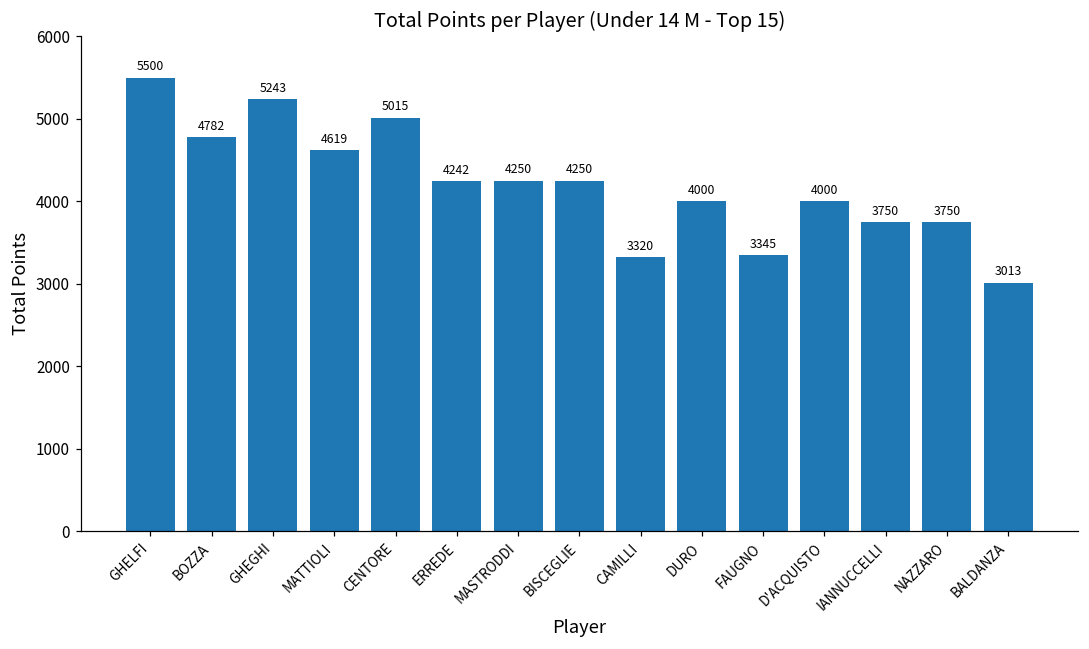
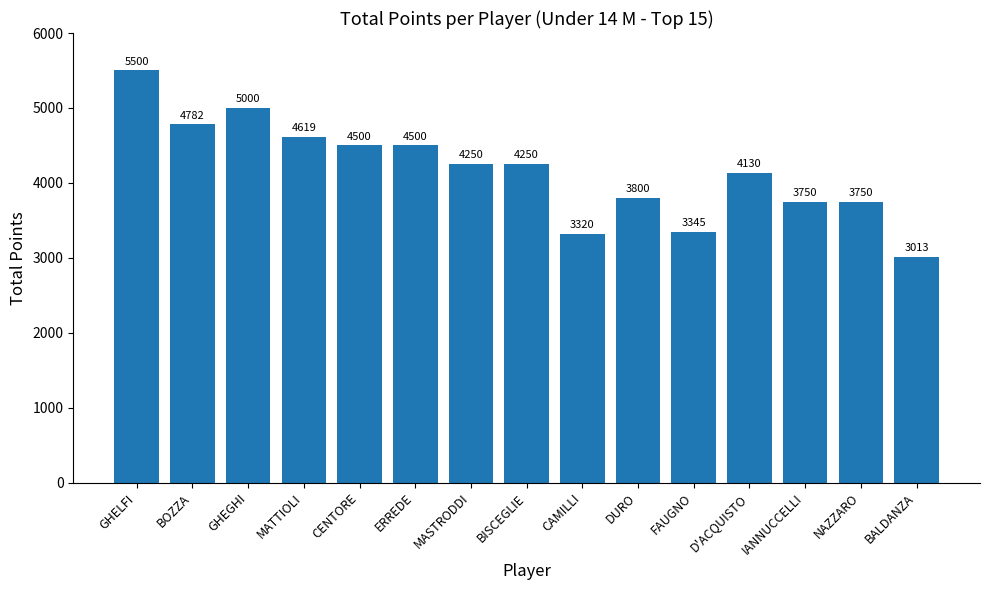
  {
    "GHELFI": 5500,
    "BOZZA": 4782,
-   "GHEGHI": 5243,
+   "GHEGHI": 5000,
    "MATTIOLI": 4619,
-   "CENTORE": 5015,
-   "ERREDE": 4242,
+   "CENTORE": 4500,
+   "ERREDE": 4500,
    "MASTRODDI": 4250,
    "BISCEGLIE": 4250,
    "CAMILLI": 3320,
-   "DURO": 4000,
+   "DURO": 3800,
    "FAUGNO": 3345,
-   "D'ACQUISTO": 4000,
+   "D'ACQUISTO": 4130,
    "IANNUCCELLI": 3750,
    "NAZZARO": 3750,
    "BALDANZA": 3013
  }
